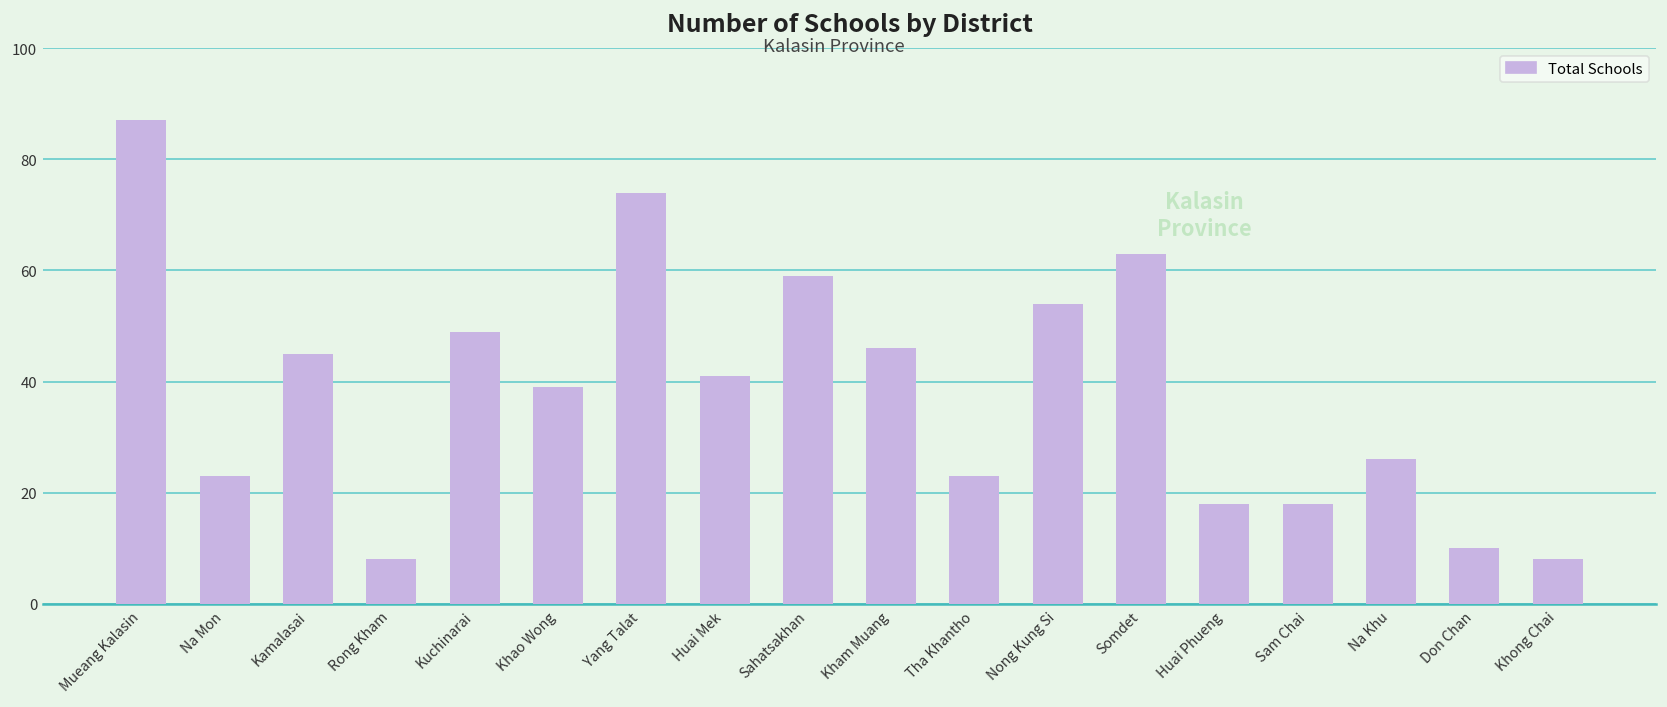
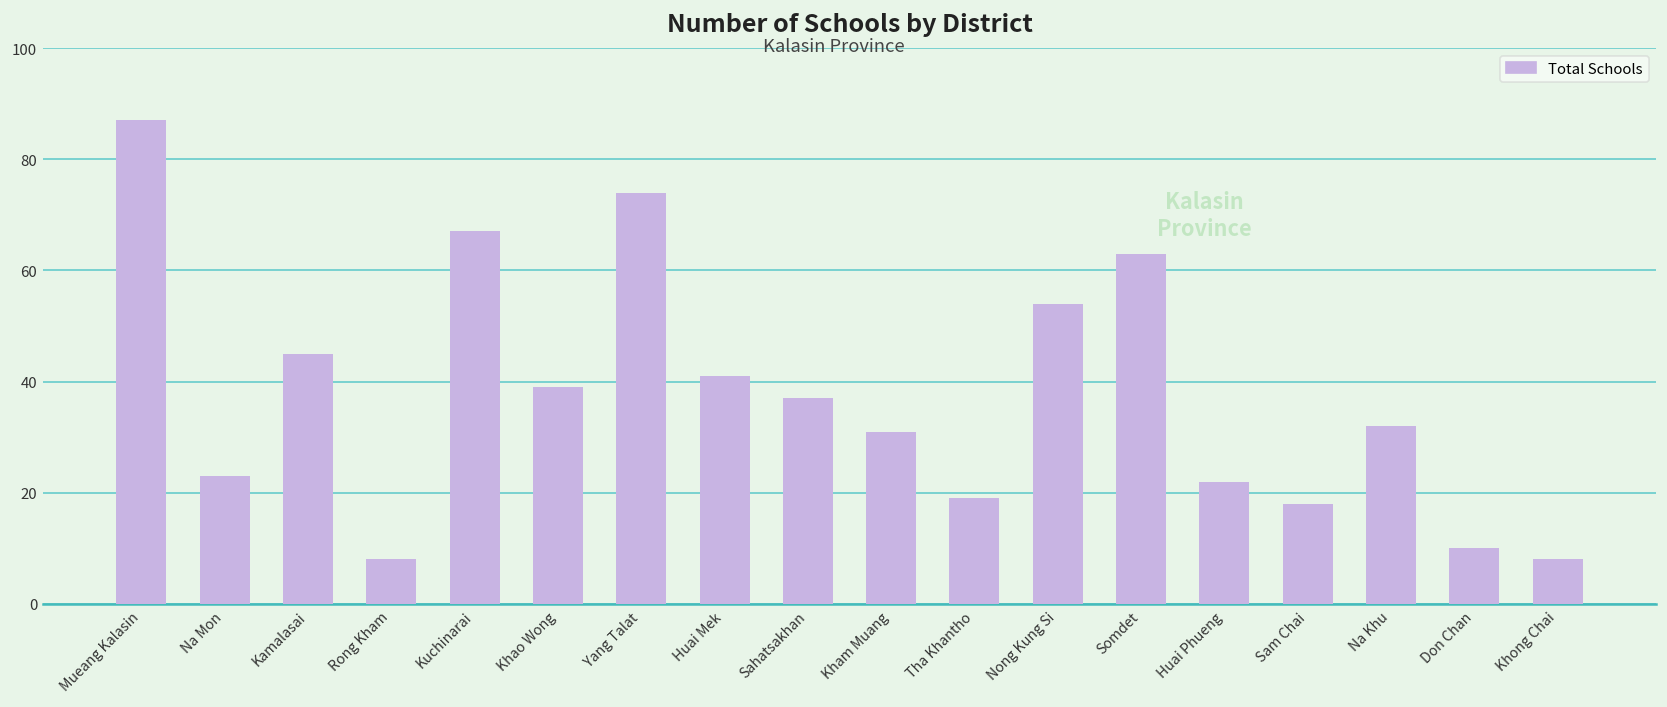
  {
    "Mueang Kalasin": 87,
    "Na Mon": 23,
    "Kamalasai": 45,
    "Rong Kham": 8,
-   "Kuchinarai": 49,
+   "Kuchinarai": 67,
    "Khao Wong": 39,
    "Yang Talat": 74,
    "Huai Mek": 41,
-   "Sahatsakhan": 59,
-   "Kham Muang": 46,
-   "Tha Khantho": 23,
+   "Sahatsakhan": 37,
+   "Kham Muang": 31,
+   "Tha Khantho": 19,
    "Nong Kung Si": 54,
    "Somdet": 63,
-   "Huai Phueng": 18,
+   "Huai Phueng": 22,
    "Sam Chai": 18,
-   "Na Khu": 26,
+   "Na Khu": 32,
    "Don Chan": 10,
    "Khong Chai": 8
  }
